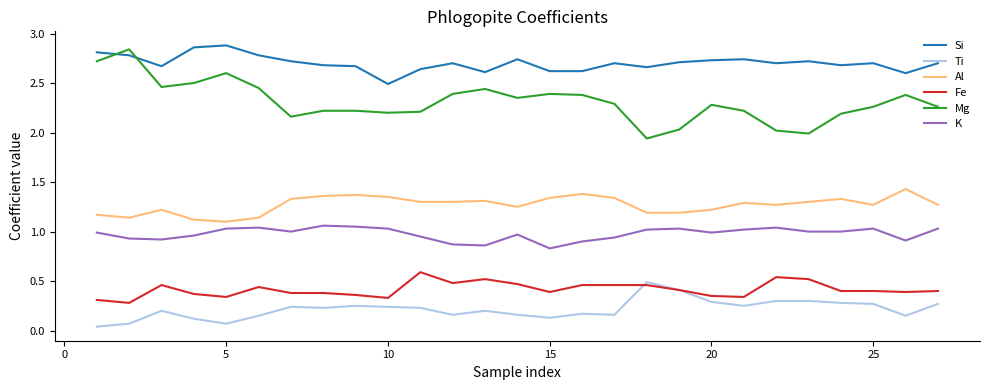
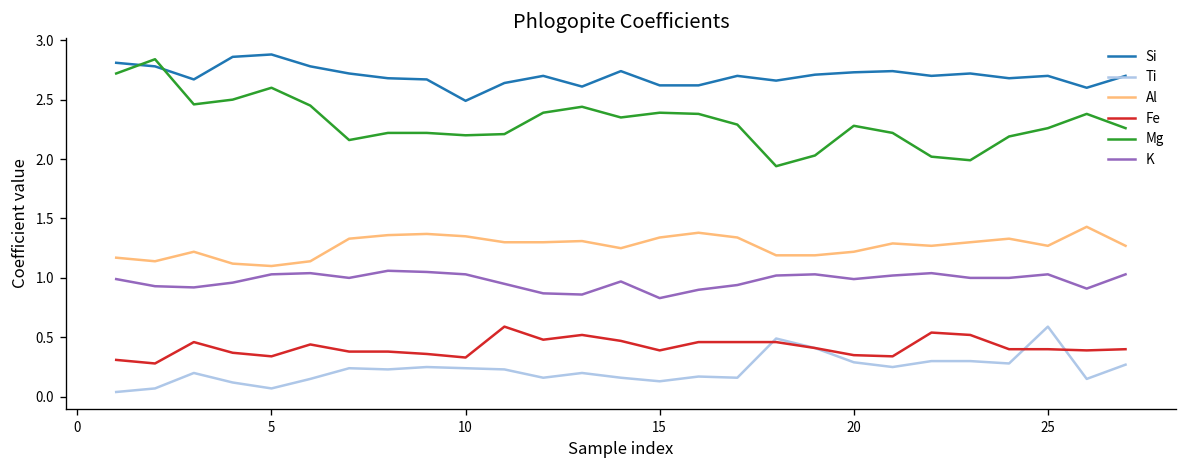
  {
    "Si": {
      "5": 2.9,
      "10": 2.5,
      "15": 2.6,
      "20": 2.7,
      "25": 2.7
    },
    "Ti": {
      "5": 0.1,
      "10": 0.2,
      "15": 0.1,
      "20": 0.3,
-     "25": 0.3
+     "25": 0.6
    },
    "Al": {
      "5": 1.1,
      "10": 1.4,
      "15": 1.3,
      "20": 1.2,
      "25": 1.3
    },
    "Fe": {
      "5": 0.3,
      "10": 0.3,
      "15": 0.4,
      "20": 0.4,
      "25": 0.4
    },
    "Mg": {
      "5": 2.6,
      "10": 2.2,
      "15": 2.4,
      "20": 2.3,
      "25": 2.3
    },
    "K": {
      "5": 1.0,
      "10": 1.0,
      "15": 0.8,
      "20": 1.0,
      "25": 1.0
    }
  }
